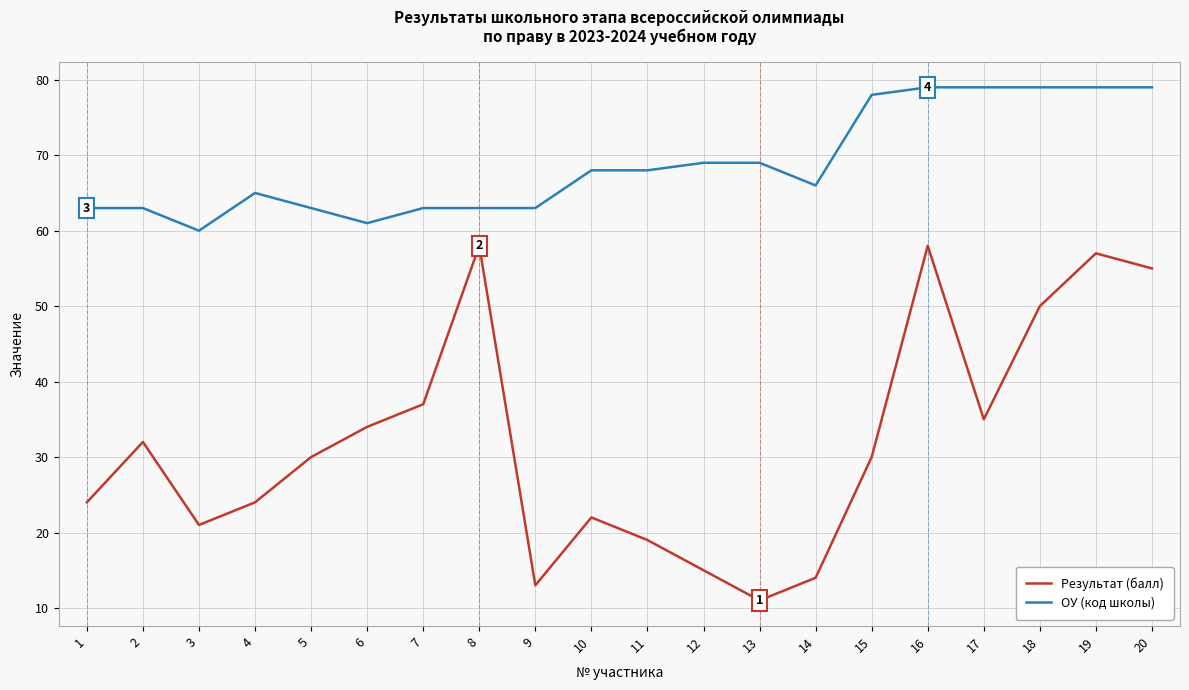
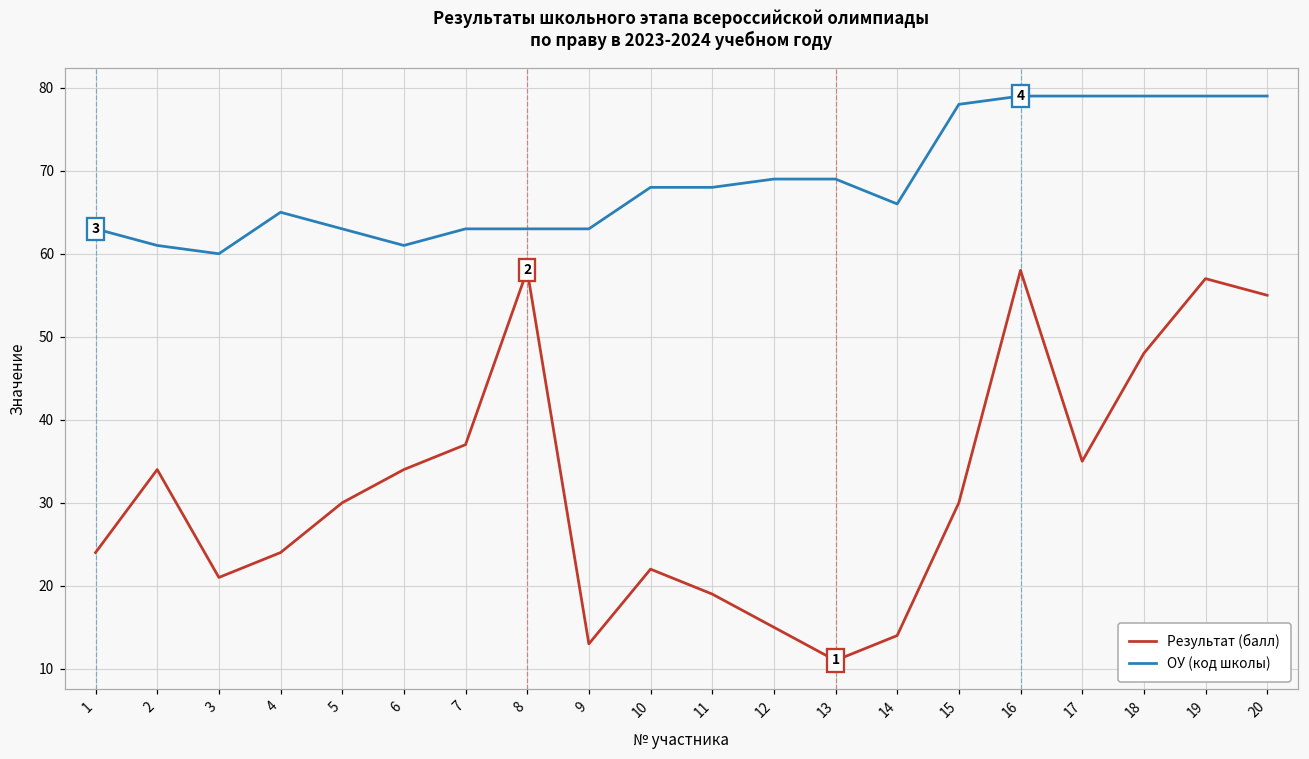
  {
    "Результат (балл)": {
      "1": 24,
-     "2": 32,
+     "2": 34,
      "3": 21,
      "4": 24,
      "5": 30,
      "6": 34,
      "7": 37,
      "9": 13,
      "10": 22,
      "11": 19,
      "12": 15,
      "14": 14,
      "15": 30,
      "16": 58,
      "17": 35,
-     "18": 50,
+     "18": 48,
      "19": 57,
      "20": 55
    },
    "ОУ (код школы)": {
-     "2": 63,
+     "2": 61,
      "3": 60,
      "4": 65,
      "5": 63,
      "6": 61,
      "7": 63,
      "8": 63,
      "9": 63,
      "10": 68,
      "11": 68,
      "12": 69,
      "13": 69,
      "14": 66,
      "15": 78,
      "17": 79,
      "18": 79,
      "19": 79,
      "20": 79
    }
  }
